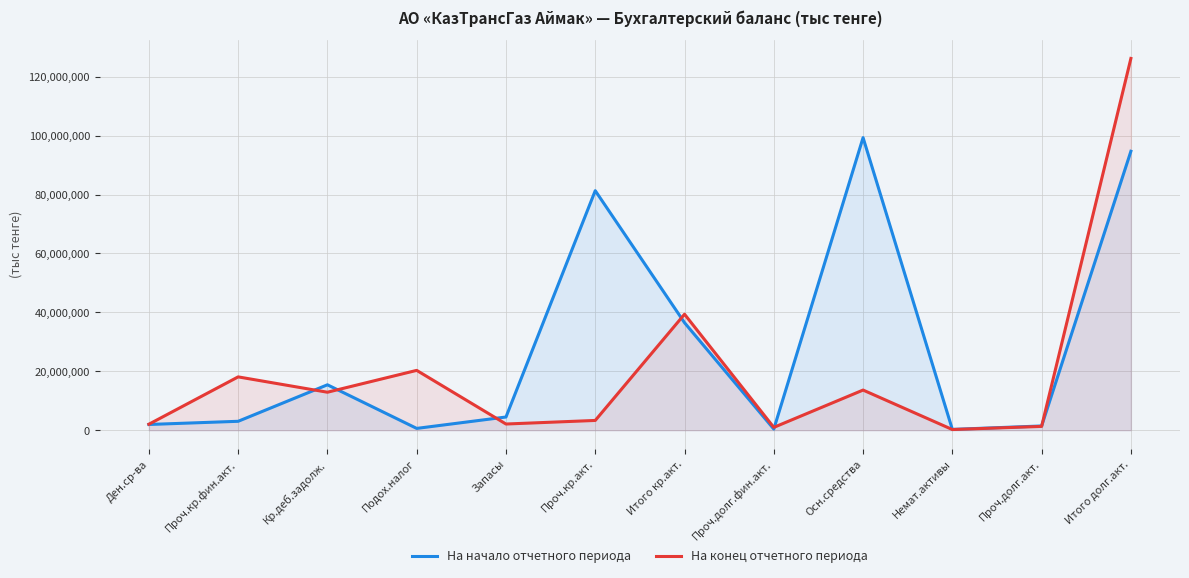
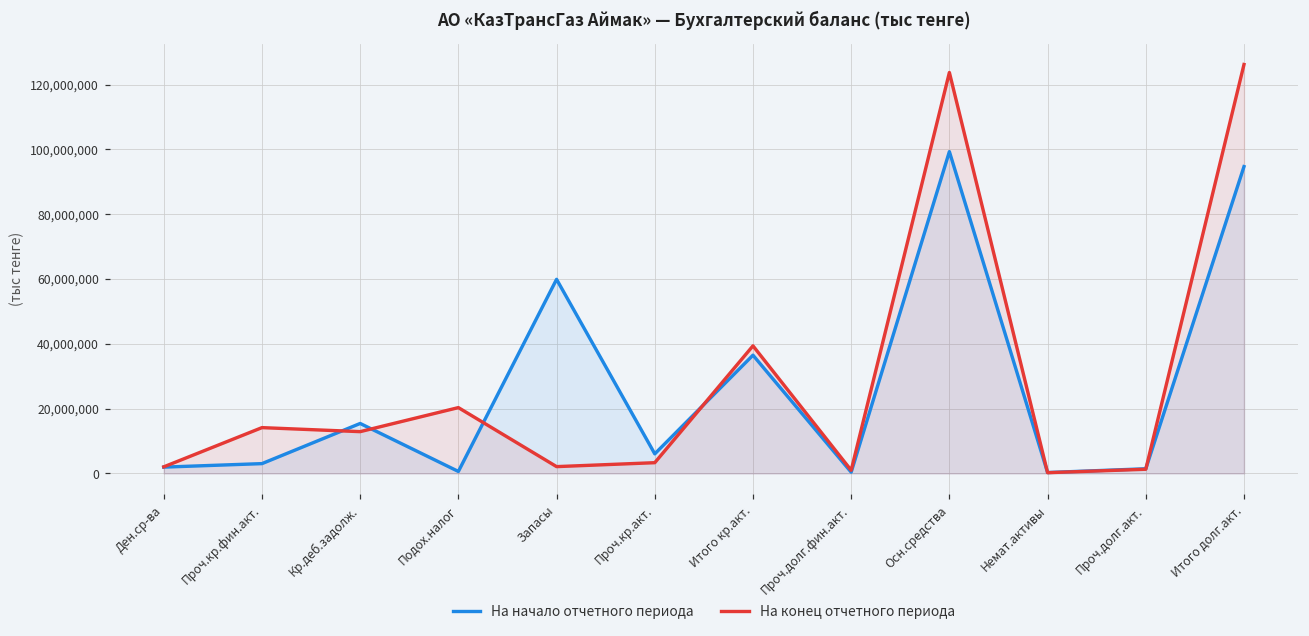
  {
    "На начало отчетного периода": {
      "Проч.кр.фин.акт.": "3,000,000",
      "Кр.деб.задолж.": "15,000,000",
      "Подох.налог": "1,000,000",
-     "Запасы": "4,000,000",
-     "Проч.кр.акт.": "81,000,000",
+     "Запасы": "60,000,000",
+     "Проч.кр.акт.": "6,000,000",
      "Итого кр.акт.": "36,000,000",
      "Осн.средства": "99,000,000",
      "Итого долг.акт.": "95,000,000"
    },
    "На конец отчетного периода": {
-     "Проч.кр.фин.акт.": "18,000,000",
+     "Проч.кр.фин.акт.": "14,000,000",
      "Кр.деб.задолж.": "13,000,000",
      "Подох.налог": "20,000,000",
      "Запасы": "2,000,000",
      "Проч.кр.акт.": "3,000,000",
      "Итого кр.акт.": "39,000,000",
-     "Осн.средства": "14,000,000",
+     "Осн.средства": "124,000,000",
      "Итого долг.акт.": "126,000,000"
    }
  }
